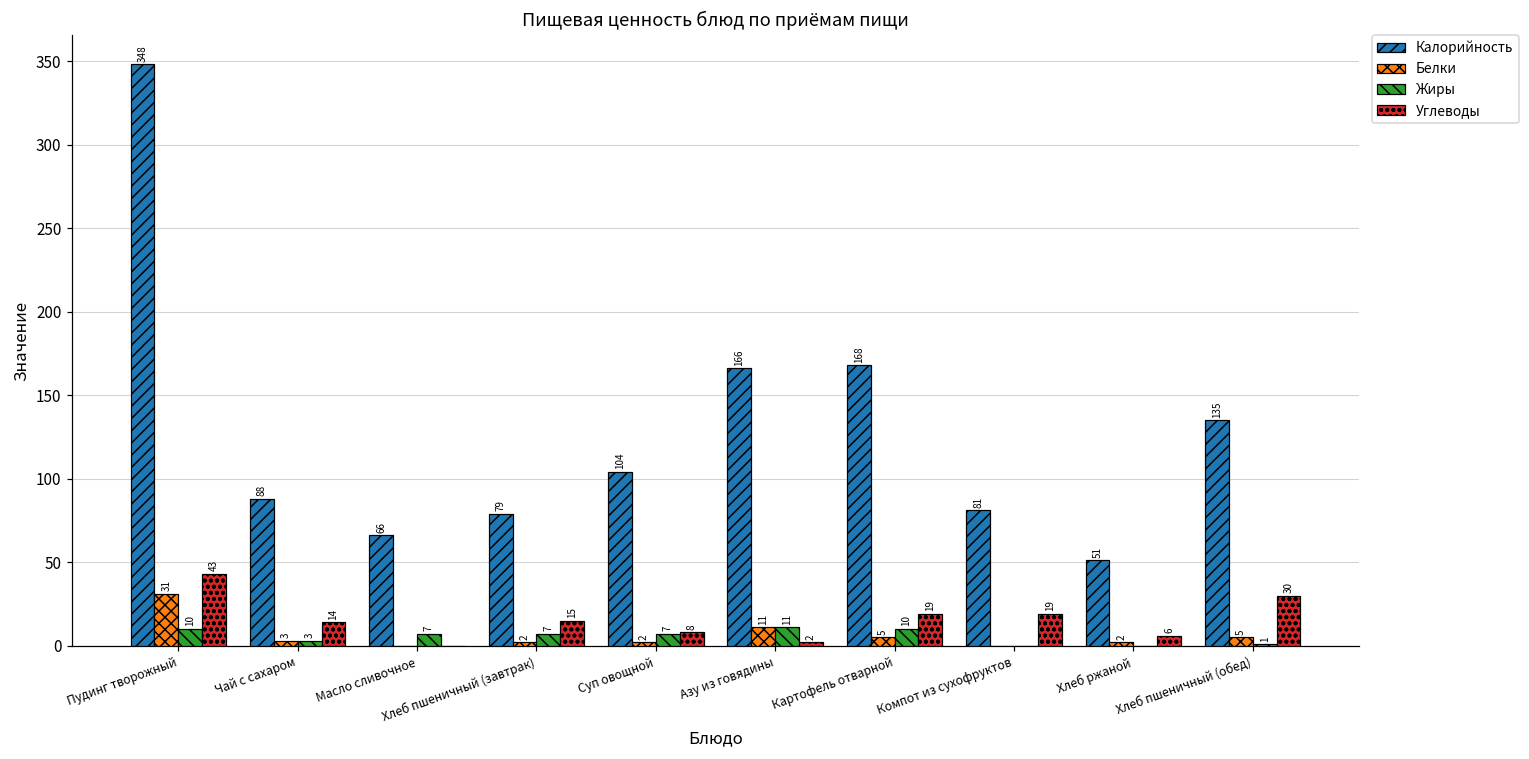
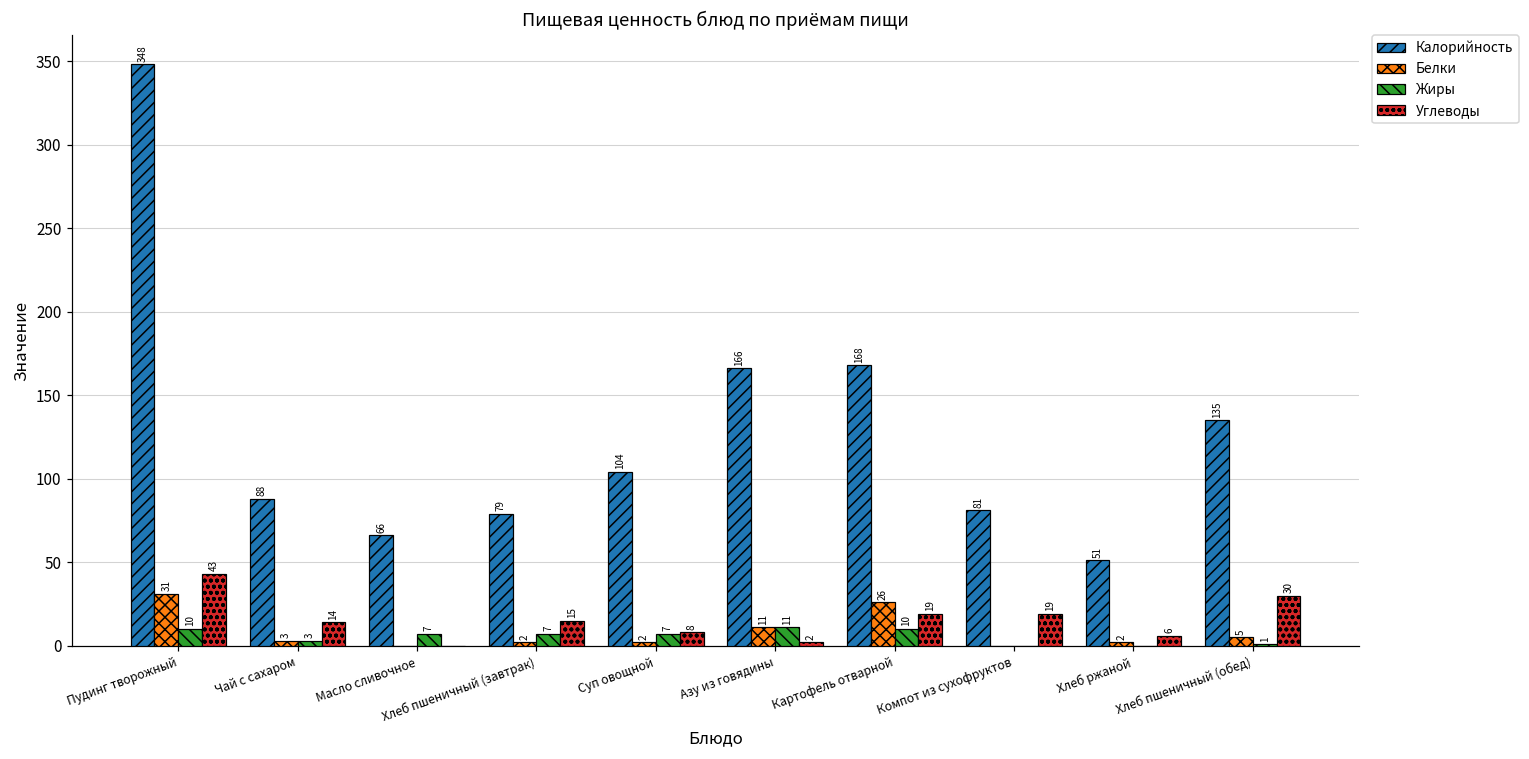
  {
    "Калорийность": {
      "Пудинг творожный": 348,
      "Чай с сахаром": 88,
      "Масло сливочное": 66,
      "Хлеб пшеничный (завтрак)": 79,
      "Суп овощной": 104,
      "Азу из говядины": 166,
      "Картофель отварной": 168,
      "Компот из сухофруктов": 81,
      "Хлеб ржаной": 51,
      "Хлеб пшеничный (обед)": 135
    },
    "Белки": {
      "Пудинг творожный": 31,
      "Чай с сахаром": 3,
      "Хлеб пшеничный (завтрак)": 2,
      "Суп овощной": 2,
      "Азу из говядины": 11,
-     "Картофель отварной": 5,
+     "Картофель отварной": 26,
      "Хлеб ржаной": 2,
      "Хлеб пшеничный (обед)": 5
    },
    "Жиры": {
      "Пудинг творожный": 10,
      "Чай с сахаром": 3,
      "Масло сливочное": 7,
      "Хлеб пшеничный (завтрак)": 7,
      "Суп овощной": 7,
      "Азу из говядины": 11,
      "Картофель отварной": 10,
      "Хлеб пшеничный (обед)": 1
    },
    "Углеводы": {
      "Пудинг творожный": 43,
      "Чай с сахаром": 14,
      "Хлеб пшеничный (завтрак)": 15,
      "Суп овощной": 8,
      "Азу из говядины": 2,
      "Картофель отварной": 19,
      "Компот из сухофруктов": 19,
      "Хлеб ржаной": 6,
      "Хлеб пшеничный (обед)": 30
    }
  }
